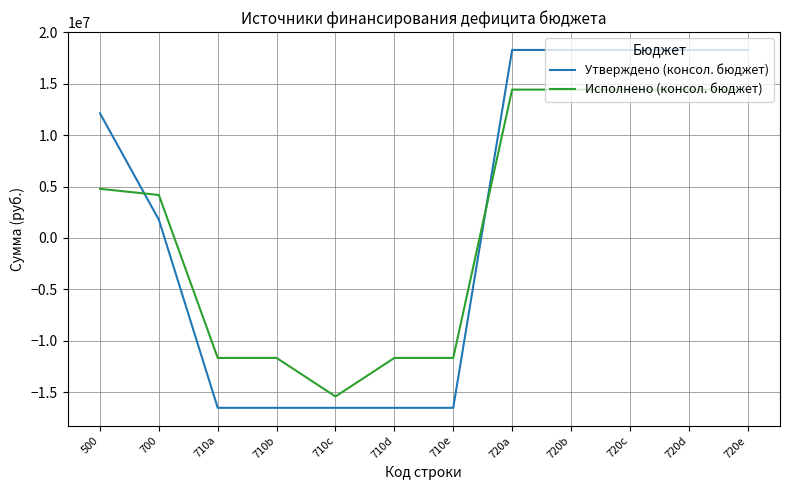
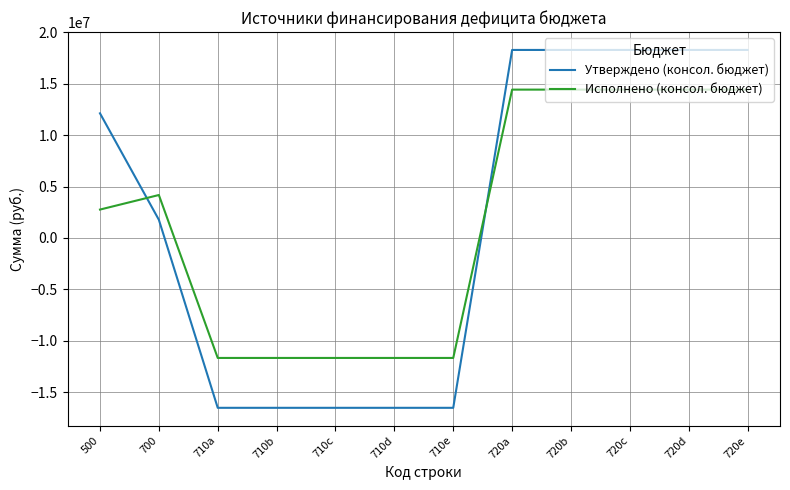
  {
    "Утверждено (консол. бюджет)": {
      "500": 12100000,
      "700": 1800000,
      "710a": -16500000,
      "710b": -16500000,
      "710c": -16500000,
      "710d": -16500000,
      "710e": -16500000,
      "720a": 18300000
    },
    "Исполнено (консол. бюджет)": {
-     "500": 4800000,
+     "500": 2800000,
      "700": 4200000,
      "710a": -11600000,
      "710b": -11600000,
-     "710c": -15400000,
+     "710c": -11600000,
      "710d": -11600000,
      "710e": -11600000,
      "720a": 14400000
    }
  }
